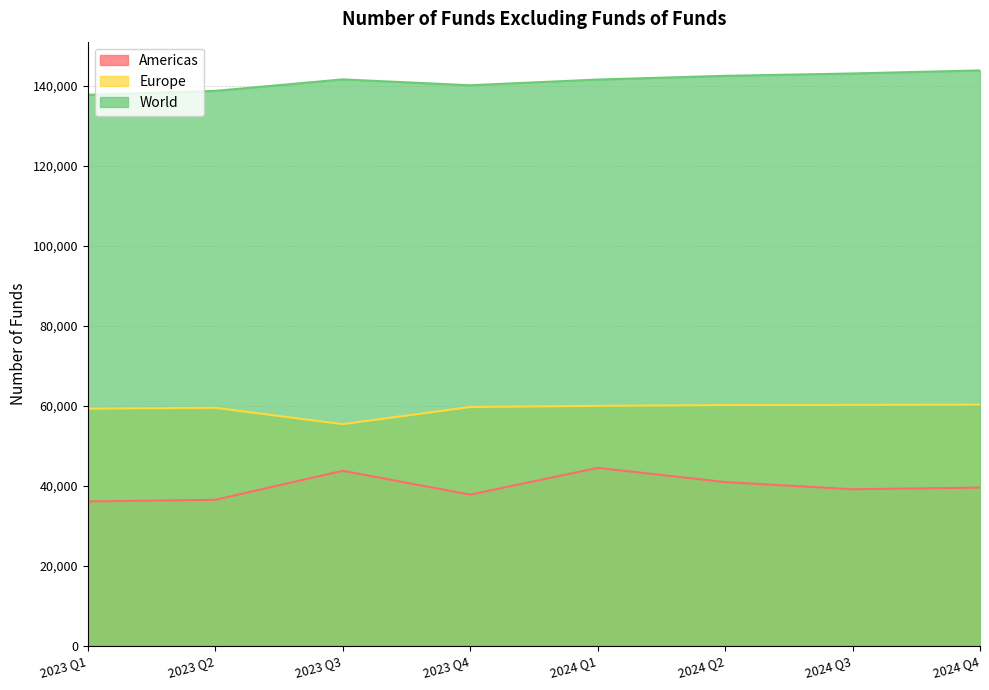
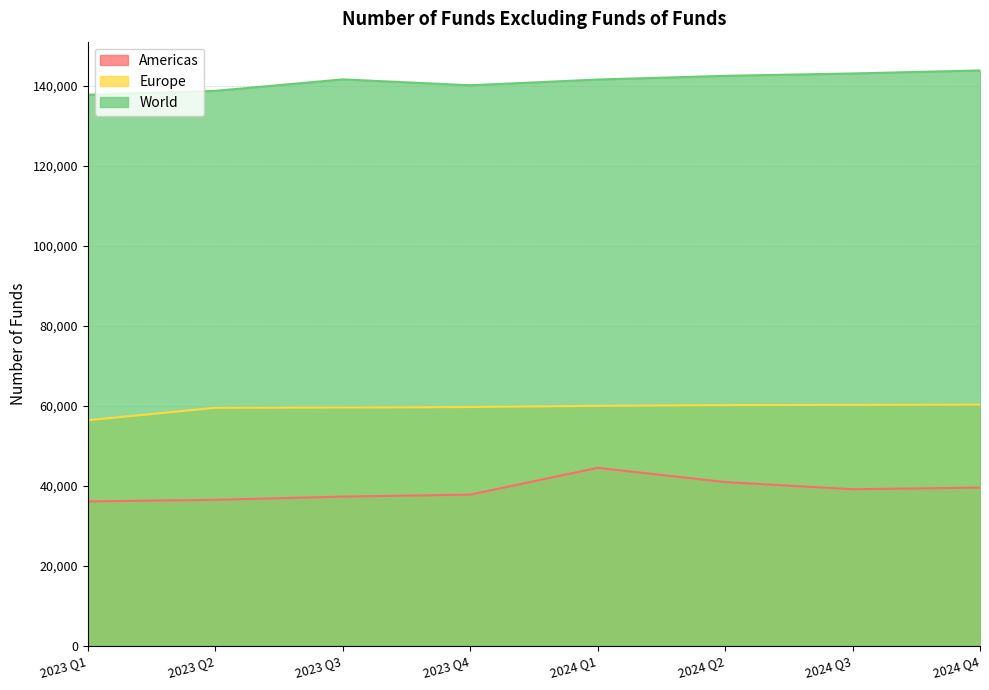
  {
    "Americas": {
      "2023 Q1": "36,000",
      "2023 Q2": "36,000",
-     "2023 Q3": "44,000",
+     "2023 Q3": "37,000",
      "2023 Q4": "38,000",
      "2024 Q1": "44,000",
      "2024 Q2": "41,000",
      "2024 Q3": "39,000",
      "2024 Q4": "40,000"
    },
    "Europe": {
-     "2023 Q1": "59,000",
+     "2023 Q1": "56,000",
      "2023 Q2": "59,000",
-     "2023 Q3": "55,000",
+     "2023 Q3": "60,000",
      "2023 Q4": "60,000",
      "2024 Q1": "60,000",
      "2024 Q2": "60,000",
      "2024 Q3": "60,000",
      "2024 Q4": "60,000"
    },
    "World": {
      "2023 Q1": "138,000",
      "2023 Q2": "139,000",
      "2023 Q3": "142,000",
      "2023 Q4": "140,000",
      "2024 Q1": "142,000",
      "2024 Q2": "143,000",
      "2024 Q3": "143,000",
      "2024 Q4": "144,000"
    }
  }
